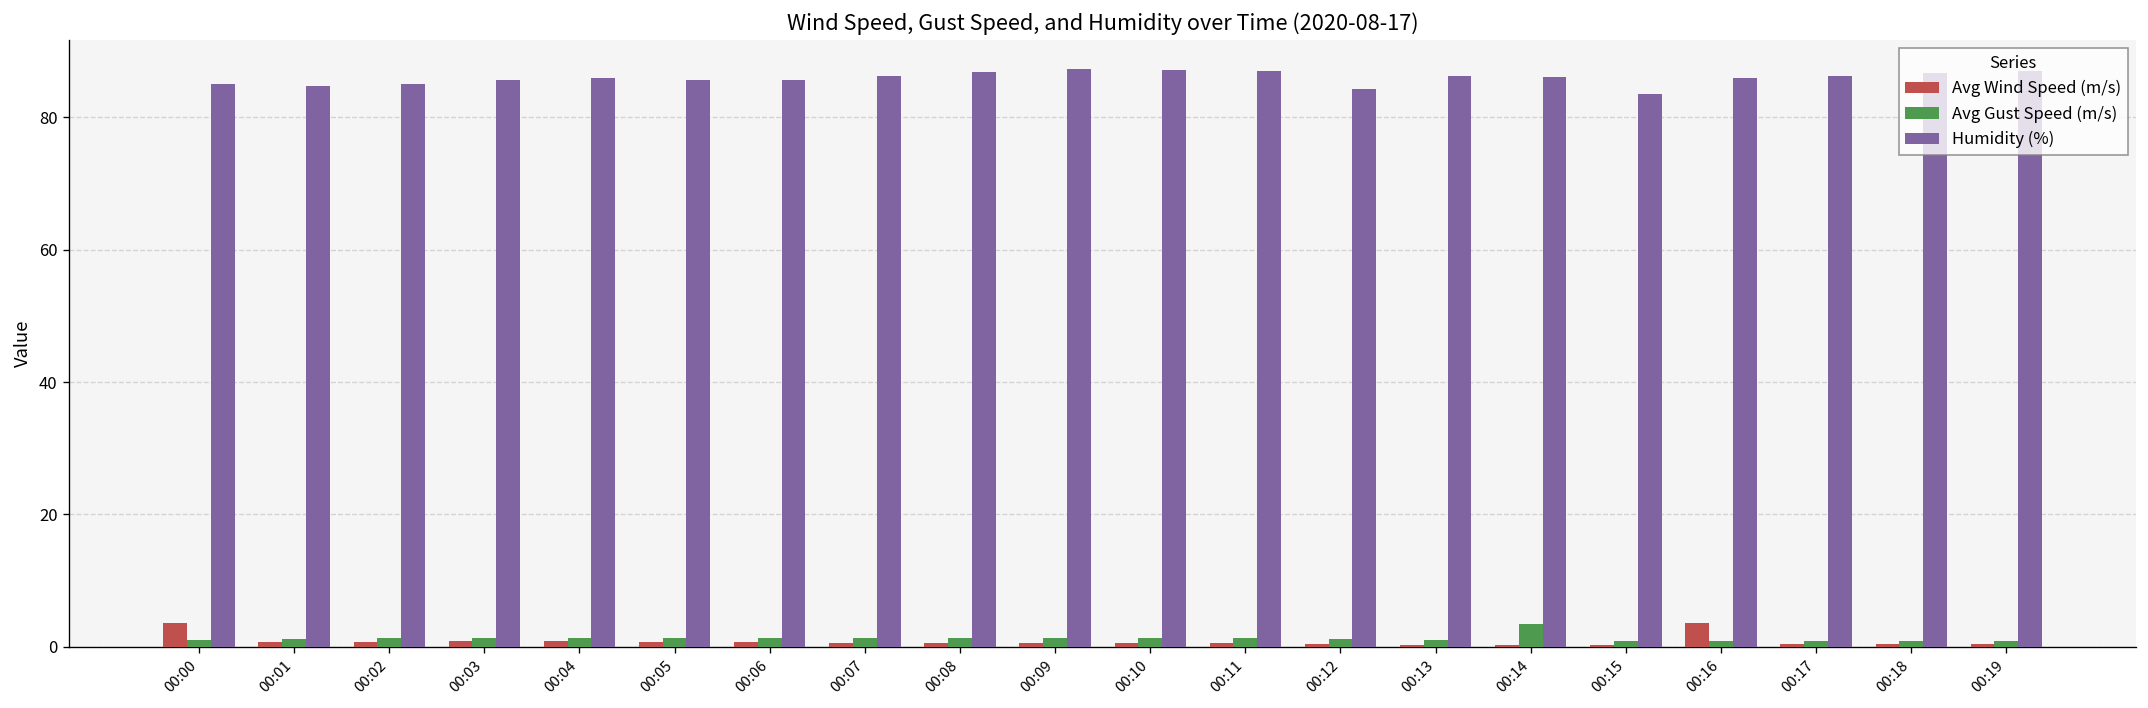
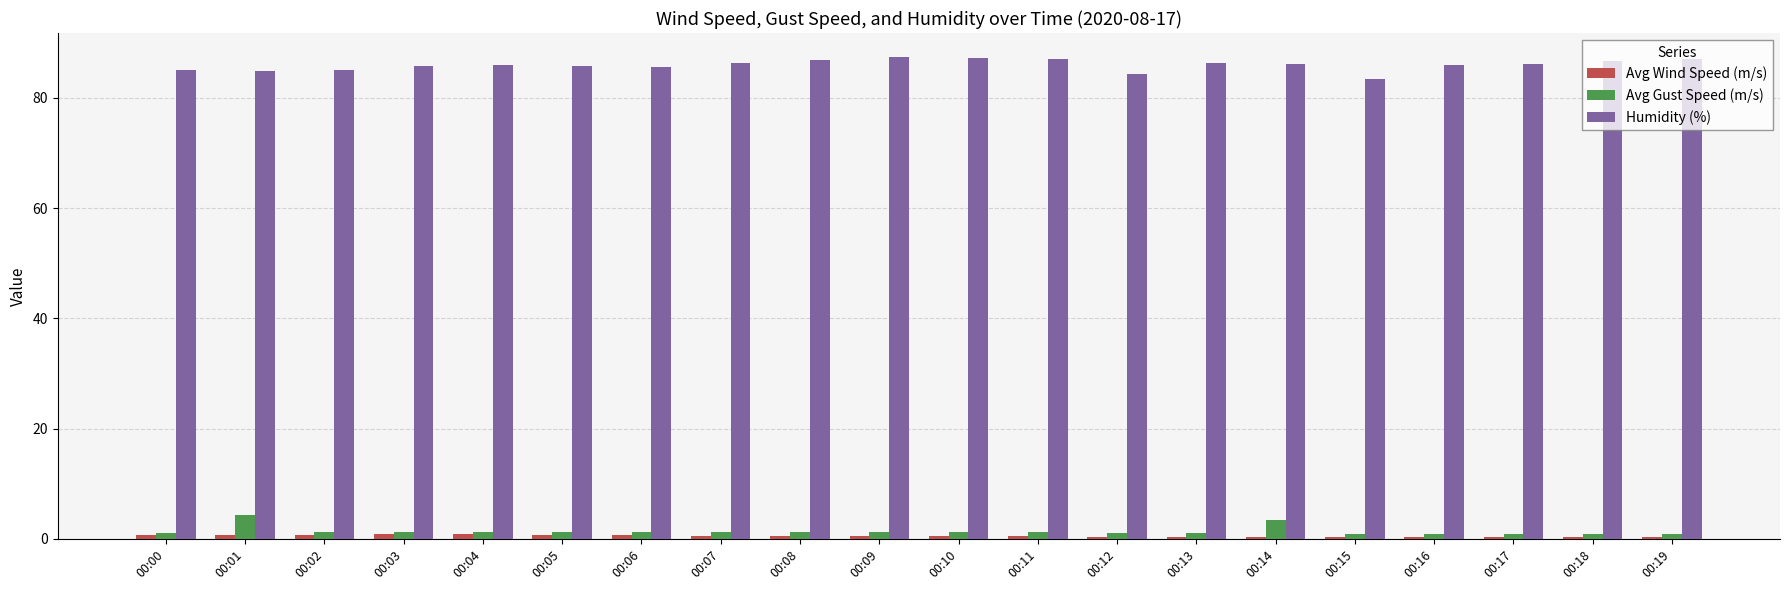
  {
    "Avg Wind Speed (m/s)": {
-     "00:00": 4,
+     "00:00": 1,
      "00:01": 1,
      "00:02": 1,
      "00:03": 1,
      "00:04": 1,
      "00:05": 1,
      "00:06": 1,
      "00:07": 1,
      "00:08": 1,
      "00:09": 1,
      "00:10": 1,
      "00:11": 1,
-     "00:16": 4
+     "00:16": 0
    },
    "Avg Gust Speed (m/s)": {
      "00:00": 1,
-     "00:01": 1,
+     "00:01": 4,
      "00:02": 1,
      "00:03": 1,
      "00:04": 1,
      "00:05": 1,
      "00:06": 1,
      "00:07": 1,
      "00:08": 1,
      "00:09": 1,
      "00:10": 1,
      "00:11": 1,
      "00:12": 1,
      "00:13": 1,
      "00:14": 3,
      "00:15": 1,
      "00:16": 1,
      "00:17": 1,
      "00:18": 1,
      "00:19": 1
    },
    "Humidity (%)": {
      "00:00": 85,
      "00:01": 85,
      "00:02": 85,
      "00:03": 86,
      "00:04": 86,
      "00:05": 86,
      "00:06": 86,
      "00:07": 86,
      "00:08": 87,
      "00:09": 87,
      "00:10": 87,
      "00:11": 87,
      "00:12": 84,
      "00:13": 86,
      "00:14": 86,
      "00:15": 84,
      "00:16": 86,
      "00:17": 86
    }
  }
